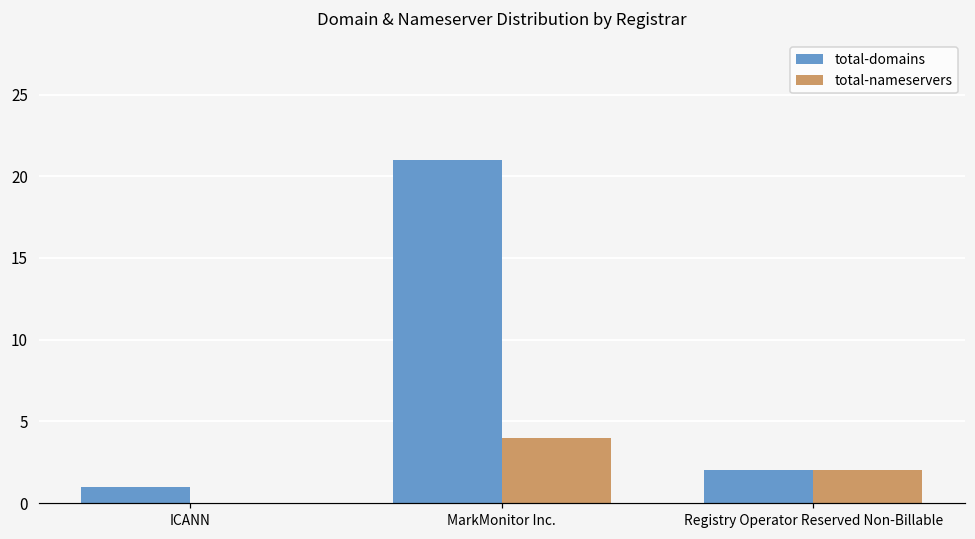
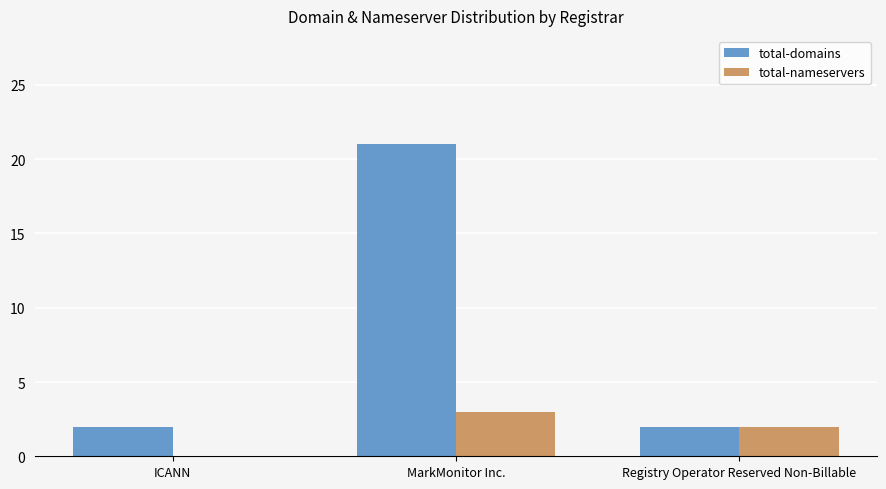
  {
    "total-domains": {
-     "ICANN": 1,
+     "ICANN": 2,
      "MarkMonitor Inc.": 21,
      "Registry Operator Reserved Non-Billable": 2
    },
    "total-nameservers": {
      "ICANN": 0,
-     "MarkMonitor Inc.": 4,
+     "MarkMonitor Inc.": 3,
      "Registry Operator Reserved Non-Billable": 2
    }
  }
